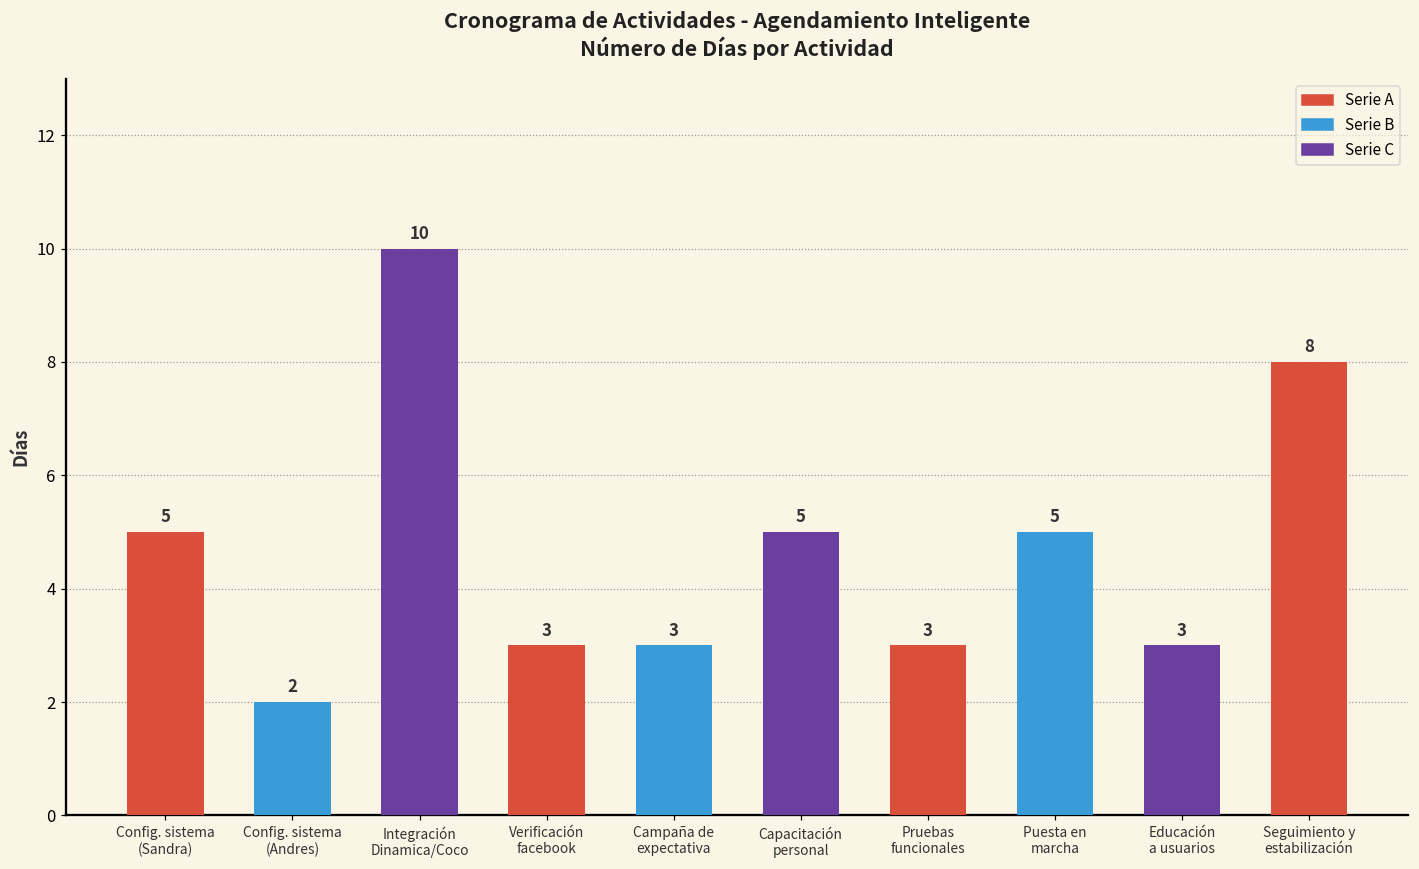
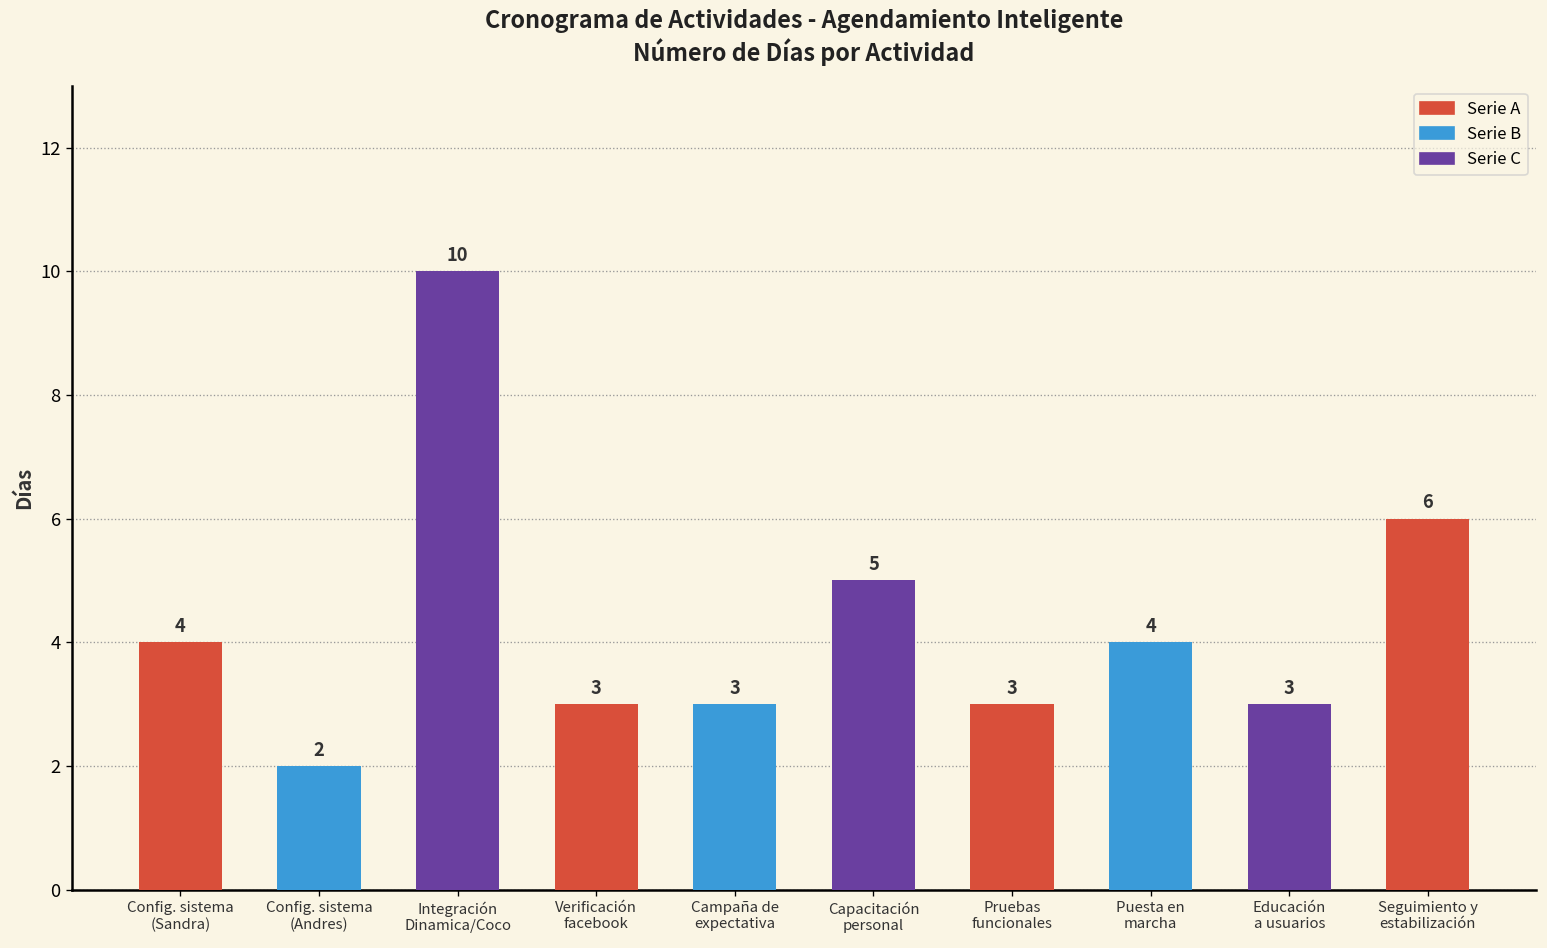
  {
-   "Config. sistema (Sandra)": 5,
+   "Config. sistema (Sandra)": 4,
    "Config. sistema (Andres)": 2,
    "Integración Dinamica/Coco": 10,
    "Verificación facebook": 3,
    "Campaña de expectativa": 3,
    "Capacitación personal": 5,
    "Pruebas funcionales": 3,
-   "Puesta en marcha": 5,
+   "Puesta en marcha": 4,
    "Educación a usuarios": 3,
-   "Seguimiento y estabilización": 8
+   "Seguimiento y estabilización": 6
  }
